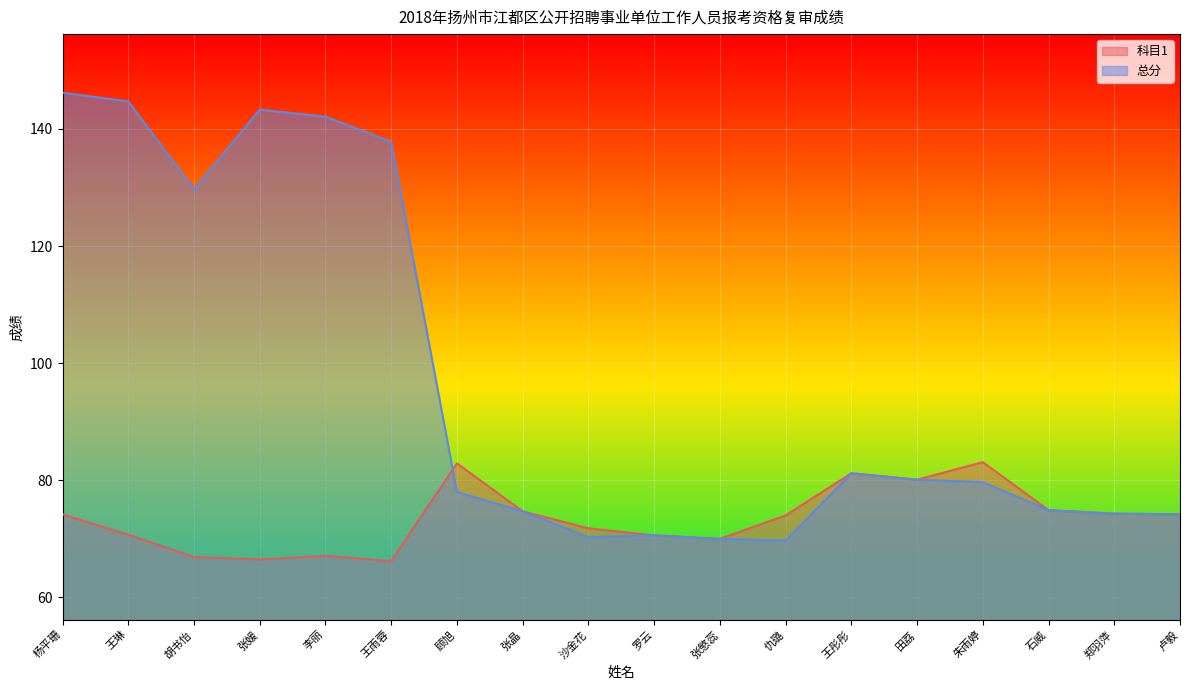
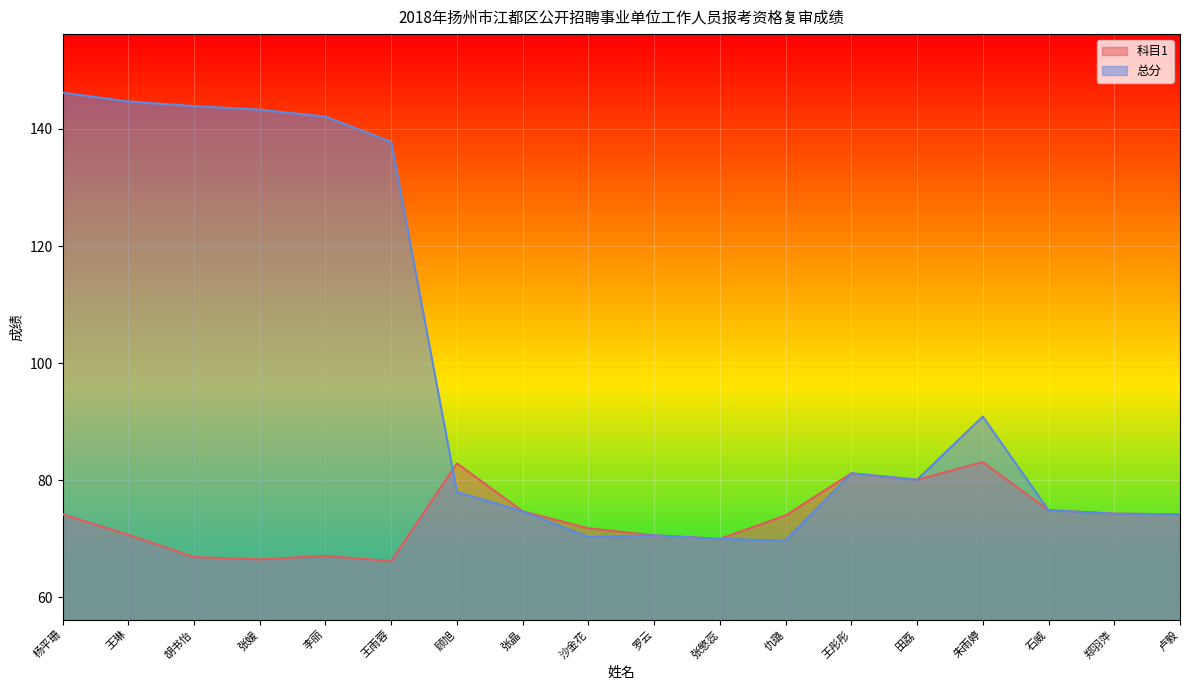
  {
    "科目1": {
      "杨平珊": 74,
      "王琳": 71,
      "胡书怡": 67,
      "张媛": 67,
      "李丽": 67,
      "王雨蓉": 66,
      "顾旭": 83,
      "沙金花": 72,
      "仇璐": 74,
      "朱雨婷": 83
    },
    "总分": {
      "杨平珊": 146,
      "王琳": 145,
-     "胡书怡": 130,
+     "胡书怡": 144,
      "张媛": 143,
      "李丽": 142,
      "王雨蓉": 138,
      "顾旭": 78,
      "沙金花": 70,
      "仇璐": 70,
-     "朱雨婷": 80
+     "朱雨婷": 91
    }
  }
